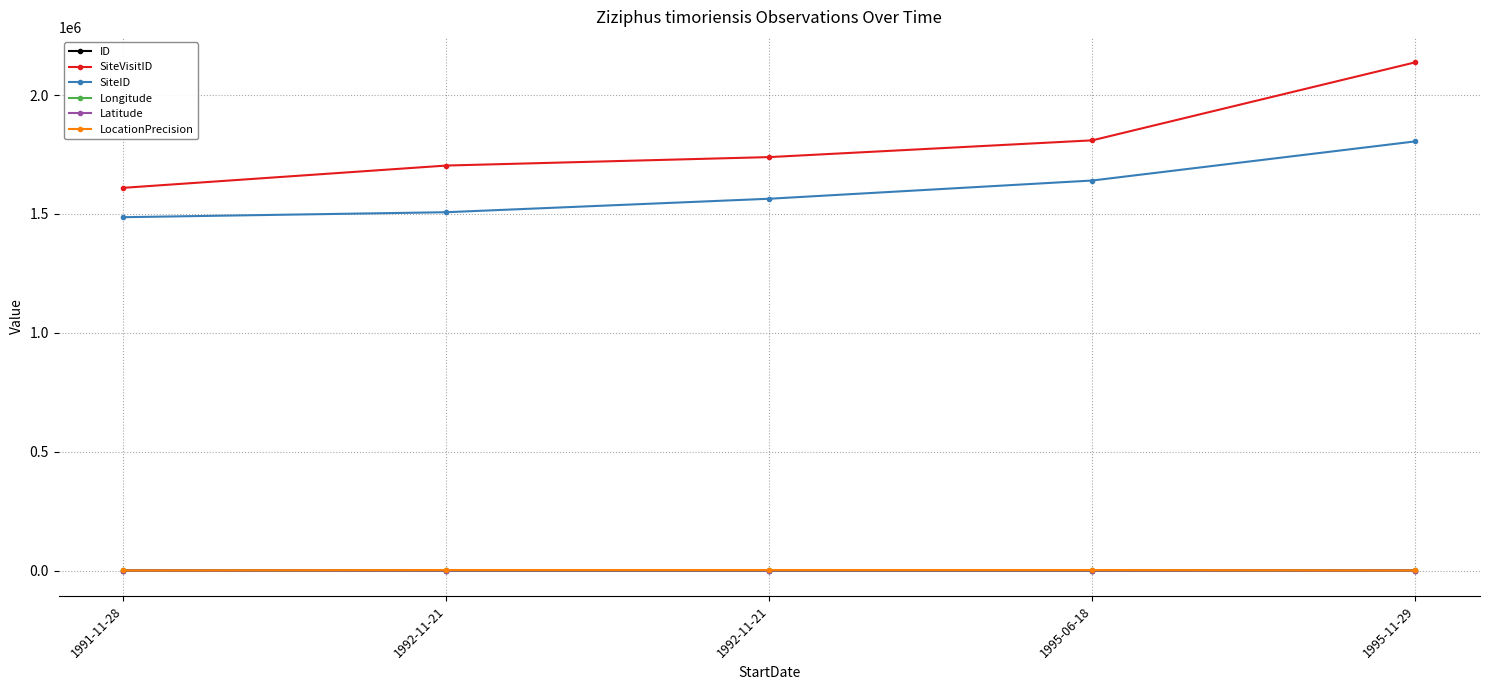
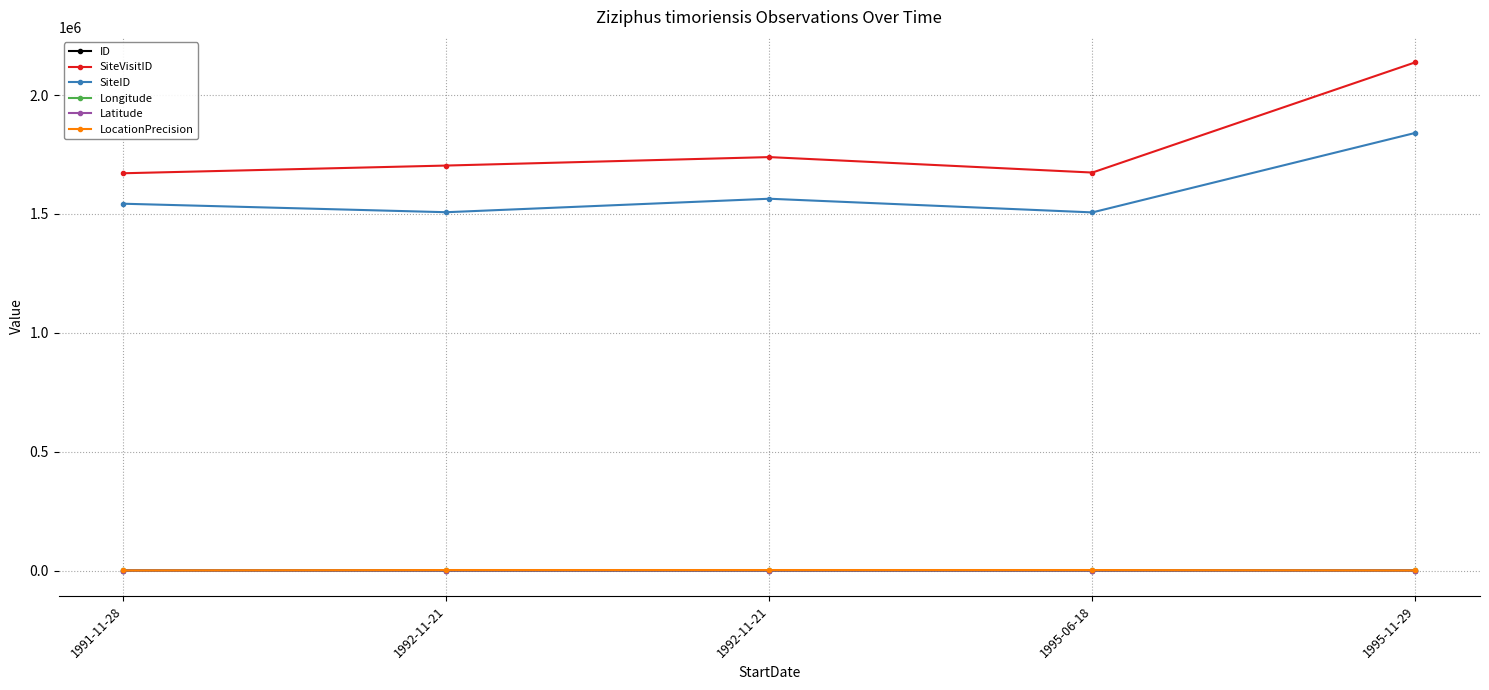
  {
    "LocationPrecision": {
      "1991-11-28": 0,
      "1995-06-18": 0,
      "1995-11-29": 0
    },
    "SiteVisitID": {
-     "1991-11-28": 1610000,
-     "1995-06-18": 1810000,
+     "1991-11-28": 1670000,
+     "1995-06-18": 1670000,
      "1995-11-29": 2140000
    },
    "SiteID": {
-     "1991-11-28": 1490000,
-     "1995-06-18": 1640000,
-     "1995-11-29": 1810000
+     "1991-11-28": 1540000,
+     "1995-06-18": 1510000,
+     "1995-11-29": 1840000
    }
  }
